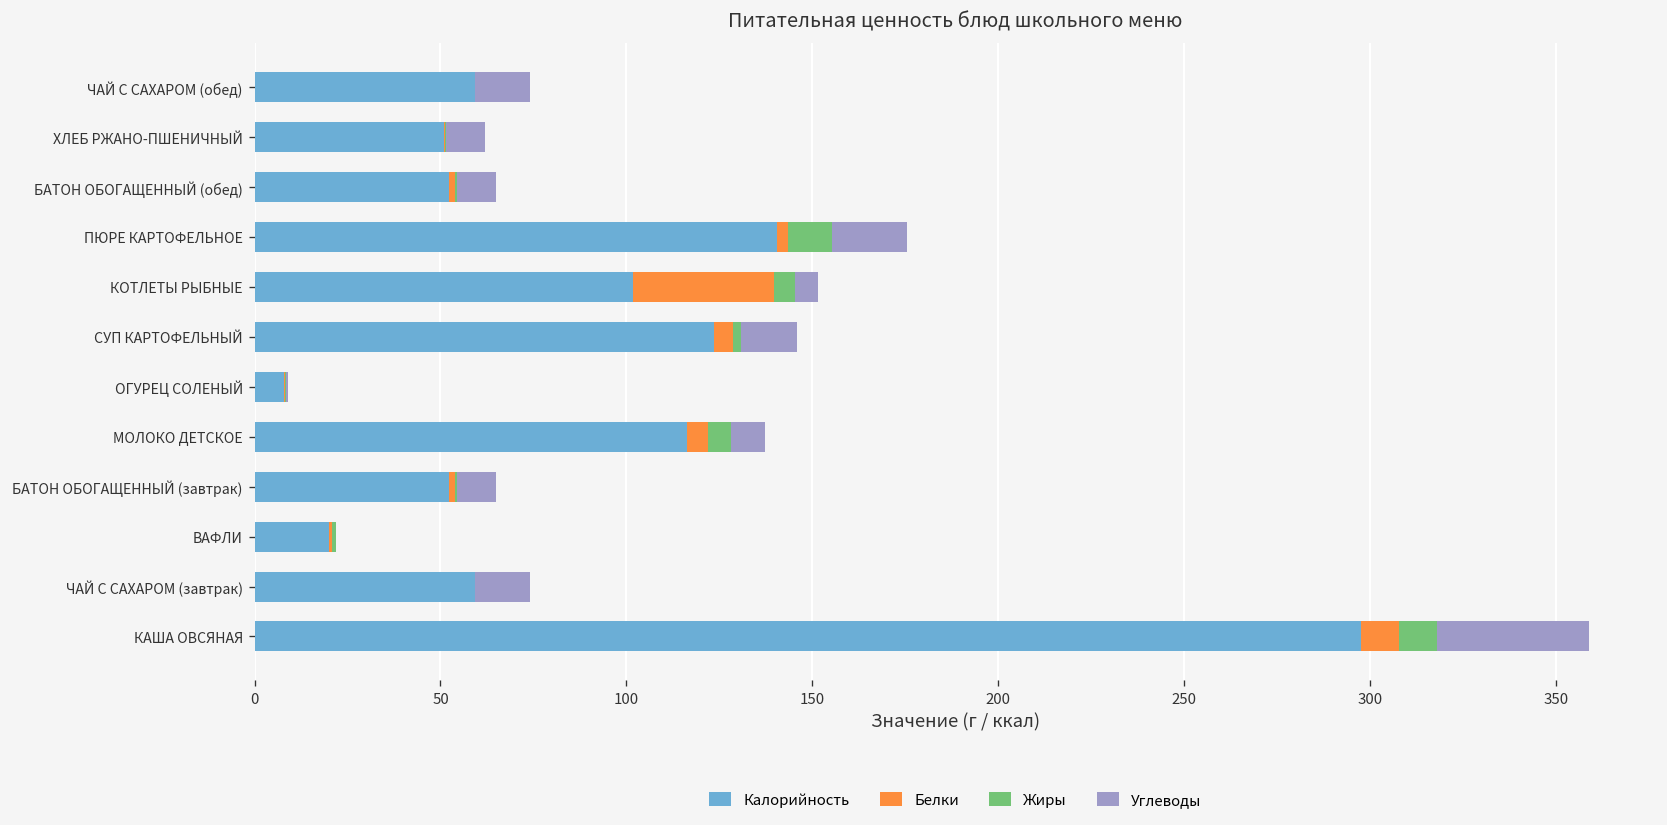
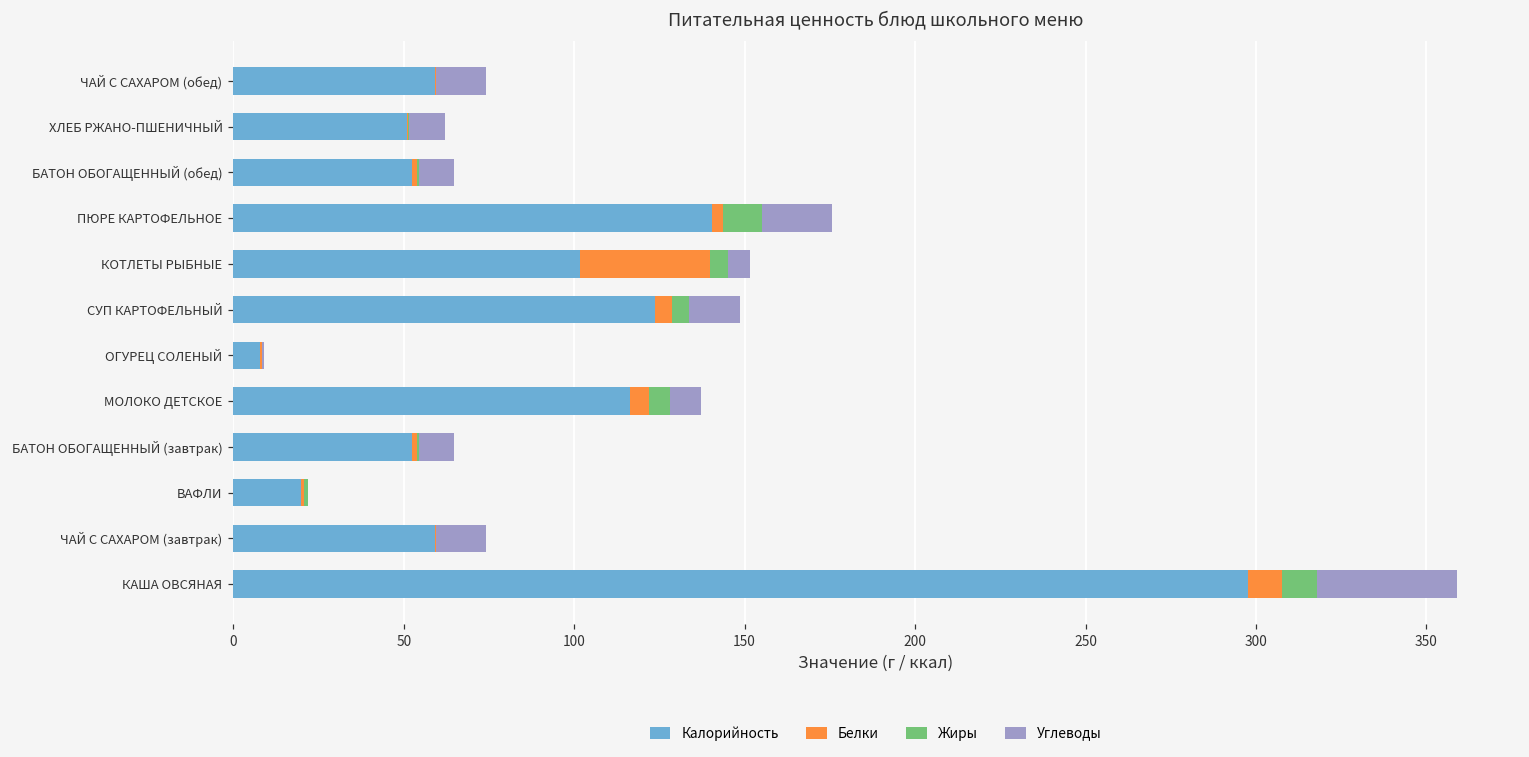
  {
    "Белки": {
      "БАТОН ОБОГАЩЕННЫЙ (обед)": 2,
      "ПЮРЕ КАРТОФЕЛЬНОЕ": 3,
      "КОТЛЕТЫ РЫБНЫЕ": 38,
      "СУП КАРТОФЕЛЬНЫЙ": 5,
      "МОЛОКО ДЕТСКОЕ": 6,
      "БАТОН ОБОГАЩЕННЫЙ (завтрак)": 2,
      "КАША ОВСЯНАЯ": 10
    },
    "Жиры": {
      "ЧАЙ С САХАРОМ (обед)": 0,
      "ПЮРЕ КАРТОФЕЛЬНОЕ": 12,
      "КОТЛЕТЫ РЫБНЫЕ": 5,
-     "СУП КАРТОФЕЛЬНЫЙ": 2,
+     "СУП КАРТОФЕЛЬНЫЙ": 5,
      "МОЛОКО ДЕТСКОЕ": 6,
      "ВАФЛИ": 1,
      "ЧАЙ С САХАРОМ (завтрак)": 0,
      "КАША ОВСЯНАЯ": 10
    }
  }
